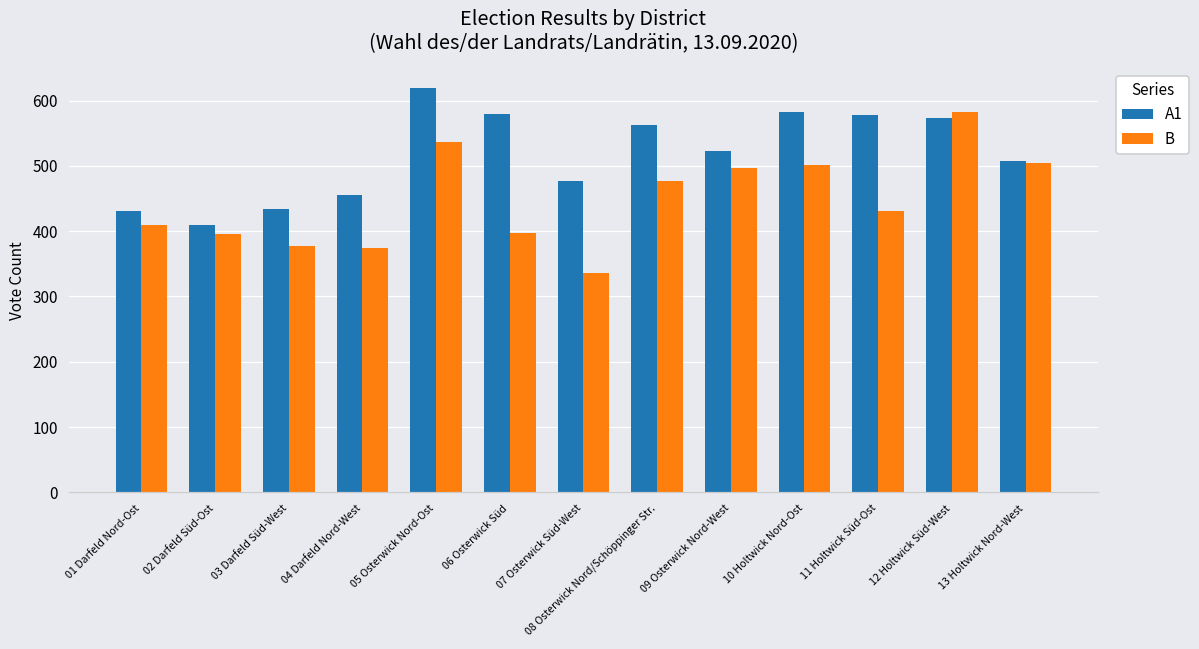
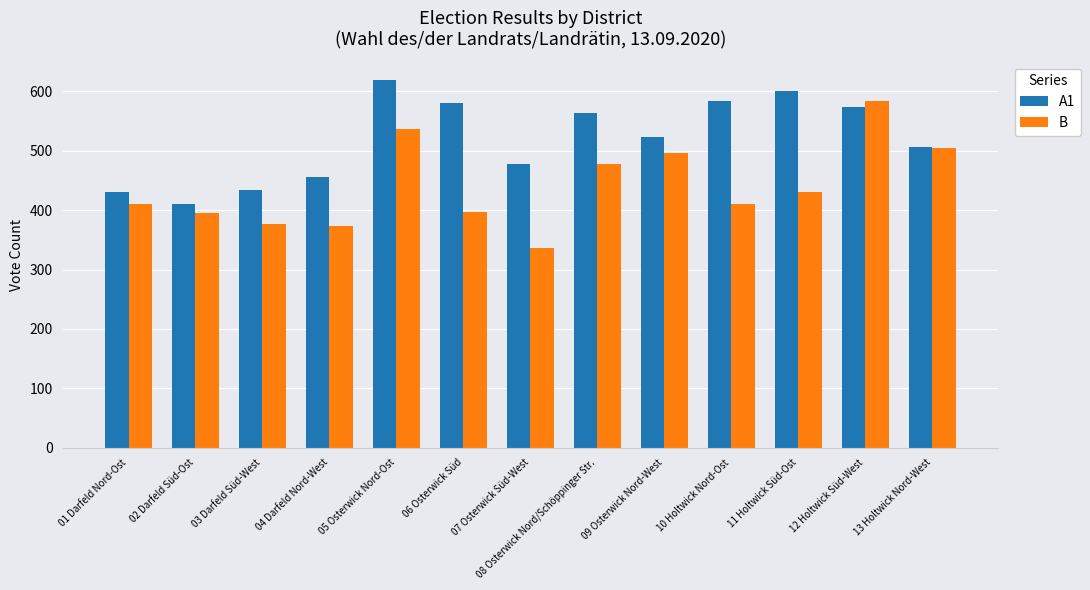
  {
    "A1": {
      "01 Darfeld Nord-Ost": 430,
      "02 Darfeld Süd-Ost": 410,
      "03 Darfeld Süd-West": 430,
      "04 Darfeld Nord-West": 460,
      "05 Osterwick Nord-Ost": 620,
      "06 Osterwick Süd": 580,
      "07 Osterwick Süd-West": 480,
      "08 Osterwick Nord/Schöppinger Str.": 560,
      "09 Osterwick Nord-West": 520,
      "10 Holtwick Nord-Ost": 580,
-     "11 Holtwick Süd-Ost": 580,
+     "11 Holtwick Süd-Ost": 600,
      "12 Holtwick Süd-West": 570,
      "13 Holtwick Nord-West": 510
    },
    "B": {
      "01 Darfeld Nord-Ost": 410,
      "02 Darfeld Süd-Ost": 400,
      "03 Darfeld Süd-West": 380,
      "04 Darfeld Nord-West": 370,
      "05 Osterwick Nord-Ost": 540,
      "06 Osterwick Süd": 400,
      "07 Osterwick Süd-West": 340,
      "08 Osterwick Nord/Schöppinger Str.": 480,
      "09 Osterwick Nord-West": 500,
-     "10 Holtwick Nord-Ost": 500,
+     "10 Holtwick Nord-Ost": 410,
      "11 Holtwick Süd-Ost": 430,
      "12 Holtwick Süd-West": 580,
      "13 Holtwick Nord-West": 500
    }
  }
